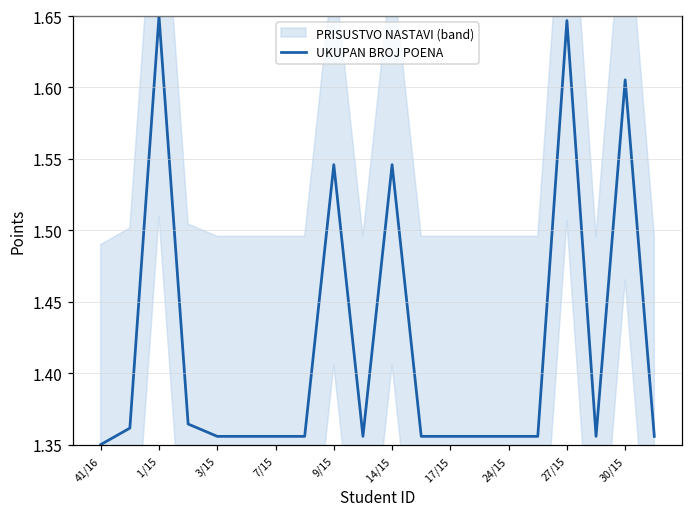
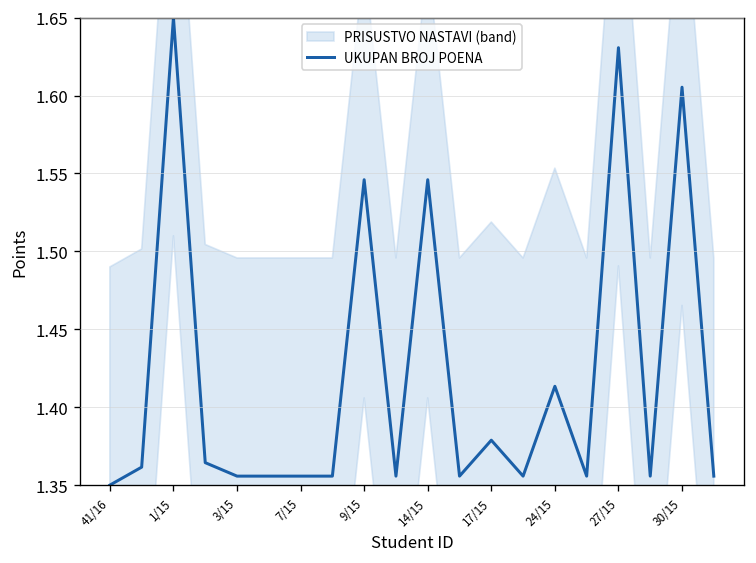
  {
    "UKUPAN BROJ POENA": {
      "41/16": 1.350,
      "1/15": 1.650,
      "3/15": 1.356,
      "7/15": 1.356,
      "9/15": 1.546,
      "14/15": 1.546,
-     "17/15": 1.356,
-     "24/15": 1.356,
-     "27/15": 1.647,
+     "17/15": 1.379,
+     "24/15": 1.413,
+     "27/15": 1.631,
      "30/15": 1.605
    }
  }
